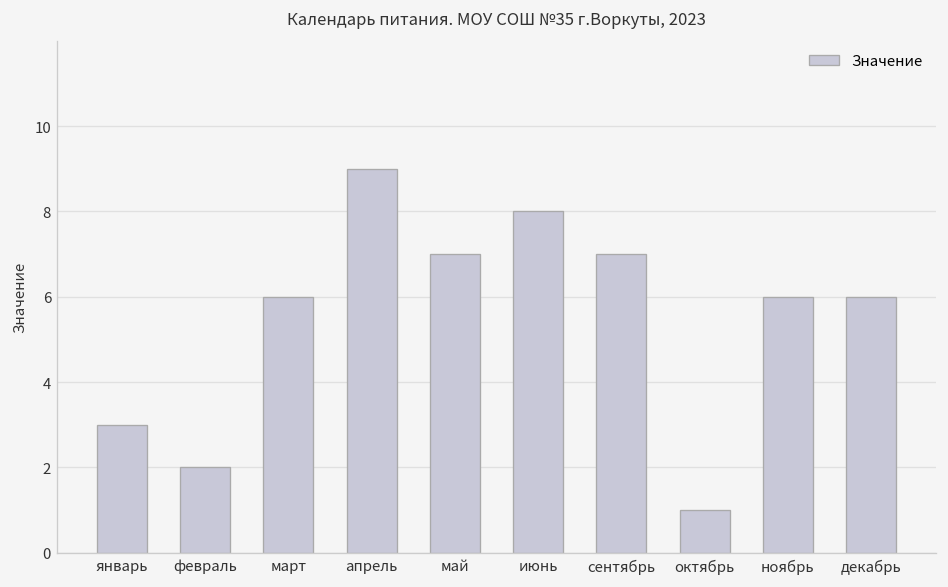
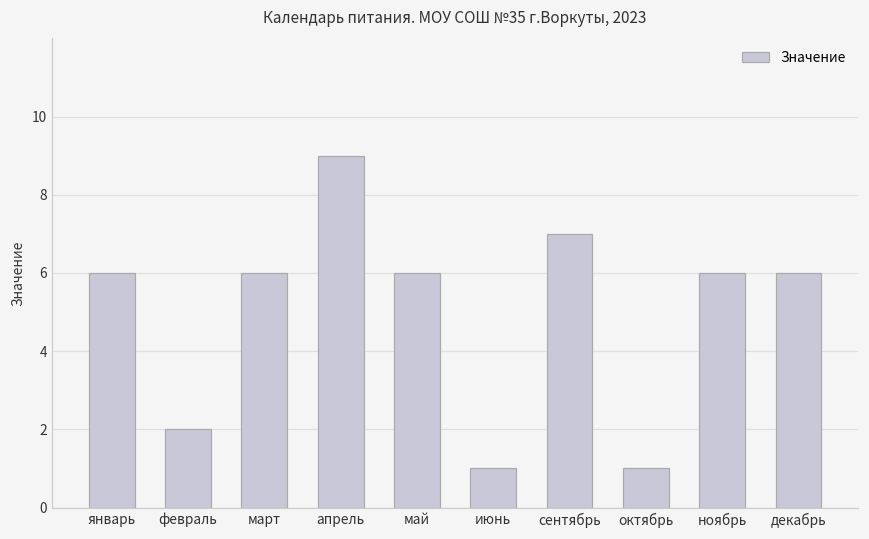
  {
-   "январь": 3,
+   "январь": 6,
    "февраль": 2,
    "март": 6,
    "апрель": 9,
-   "май": 7,
-   "июнь": 8,
+   "май": 6,
+   "июнь": 1,
    "сентябрь": 7,
    "октябрь": 1,
    "ноябрь": 6,
    "декабрь": 6
  }
